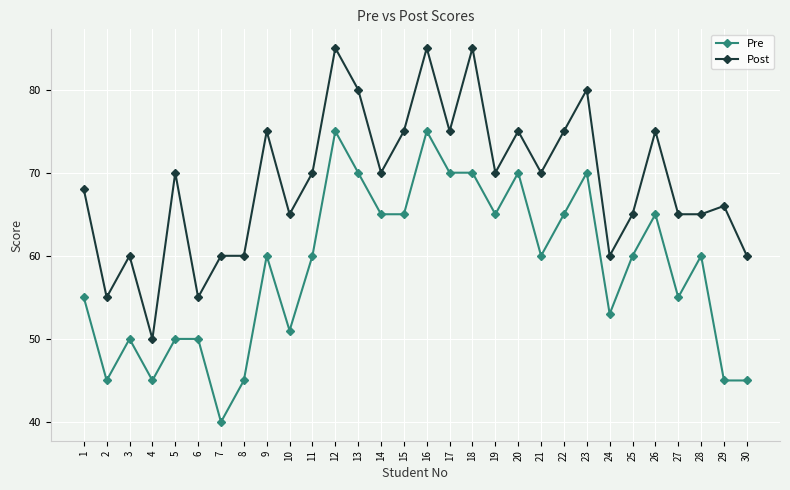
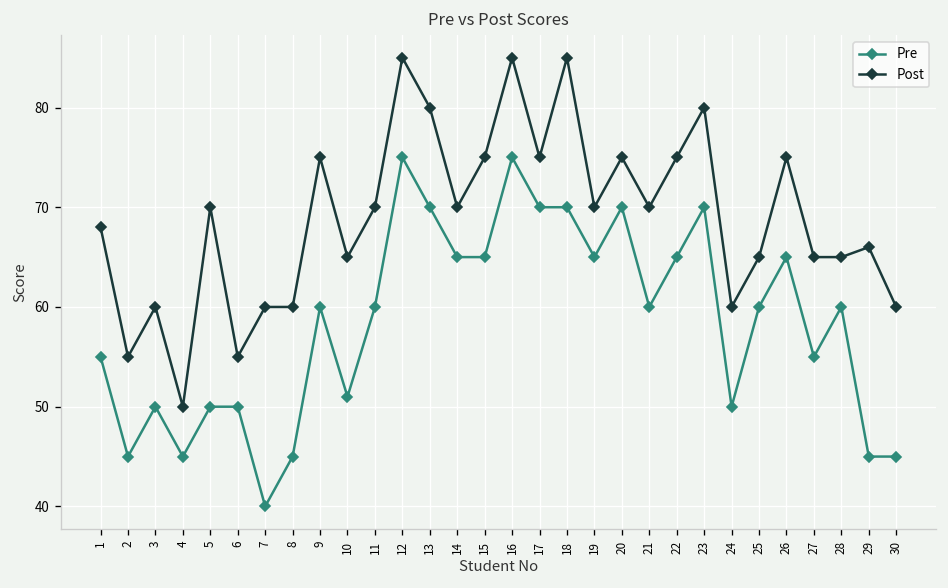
  {
    "Pre": {
      "1": 55,
      "2": 45,
      "3": 50,
      "4": 45,
      "5": 50,
      "6": 50,
      "7": 40,
      "8": 45,
      "9": 60,
      "10": 51,
      "11": 60,
      "12": 75,
      "13": 70,
      "14": 65,
      "15": 65,
      "16": 75,
      "17": 70,
      "18": 70,
      "19": 65,
      "20": 70,
      "21": 60,
      "22": 65,
      "23": 70,
-     "24": 53,
+     "24": 50,
      "25": 60,
      "26": 65,
      "27": 55,
      "28": 60,
      "29": 45,
      "30": 45
    },
    "Post": {
      "1": 68,
      "2": 55,
      "3": 60,
      "4": 50,
      "5": 70,
      "6": 55,
      "7": 60,
      "8": 60,
      "9": 75,
      "10": 65,
      "11": 70,
      "12": 85,
      "13": 80,
      "14": 70,
      "15": 75,
      "16": 85,
      "17": 75,
      "18": 85,
      "19": 70,
      "20": 75,
      "21": 70,
      "22": 75,
      "23": 80,
      "24": 60,
      "25": 65,
      "26": 75,
      "27": 65,
      "28": 65,
      "29": 66,
      "30": 60
    }
  }
